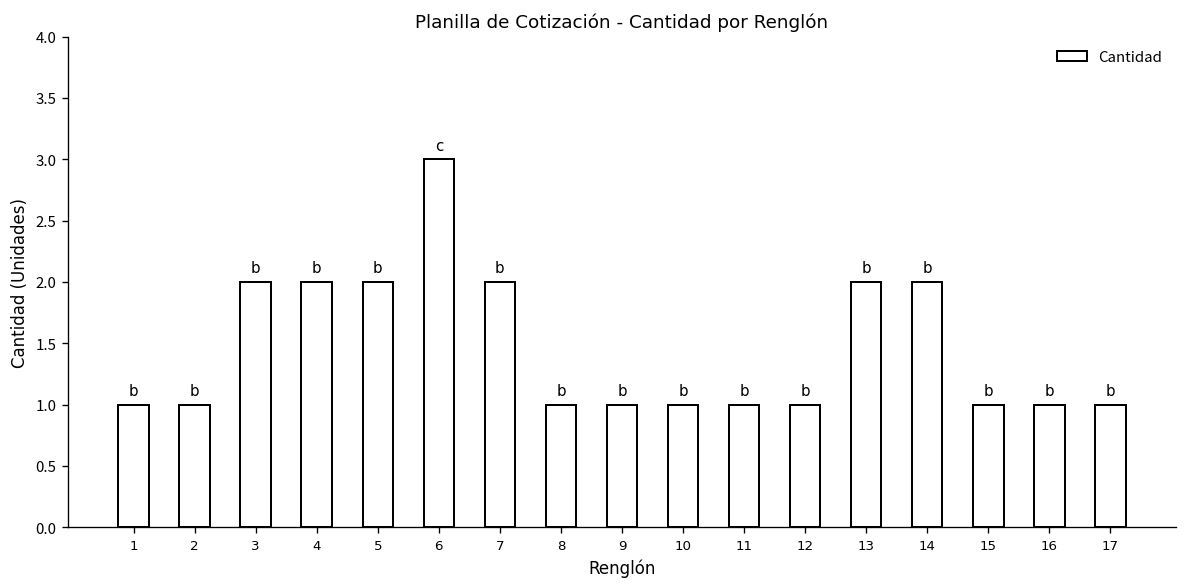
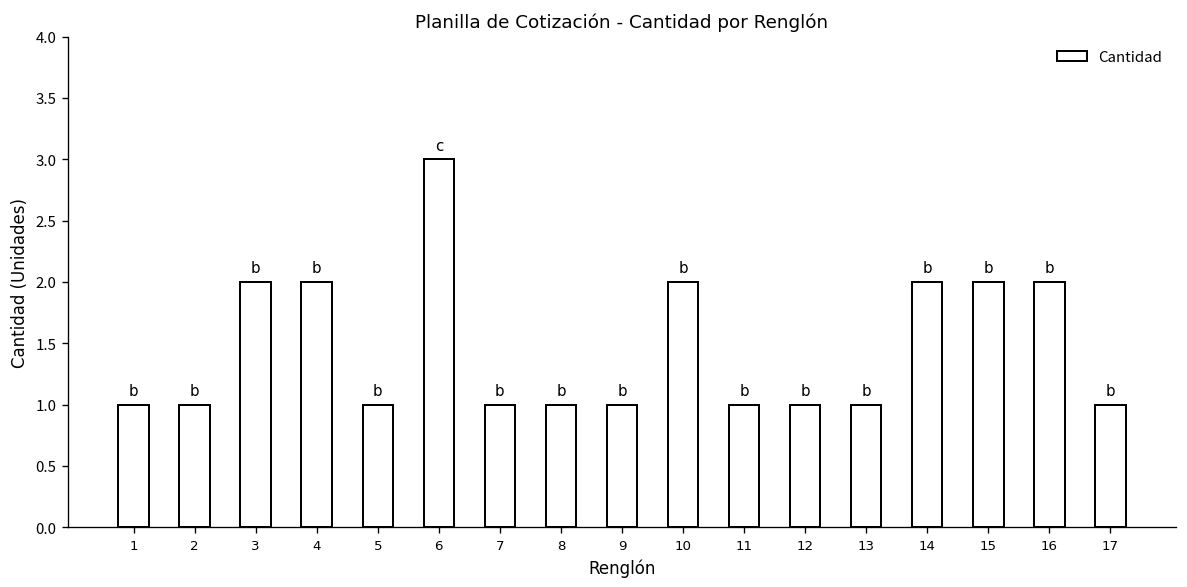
  {
    "1": 1,
    "2": 1,
    "3": 2,
    "4": 2,
-   "5": 2,
+   "5": 1,
    "6": 3,
-   "7": 2,
+   "7": 1,
    "8": 1,
    "9": 1,
-   "10": 1,
+   "10": 2,
    "11": 1,
    "12": 1,
-   "13": 2,
+   "13": 1,
    "14": 2,
-   "15": 1,
-   "16": 1,
+   "15": 2,
+   "16": 2,
    "17": 1
  }
